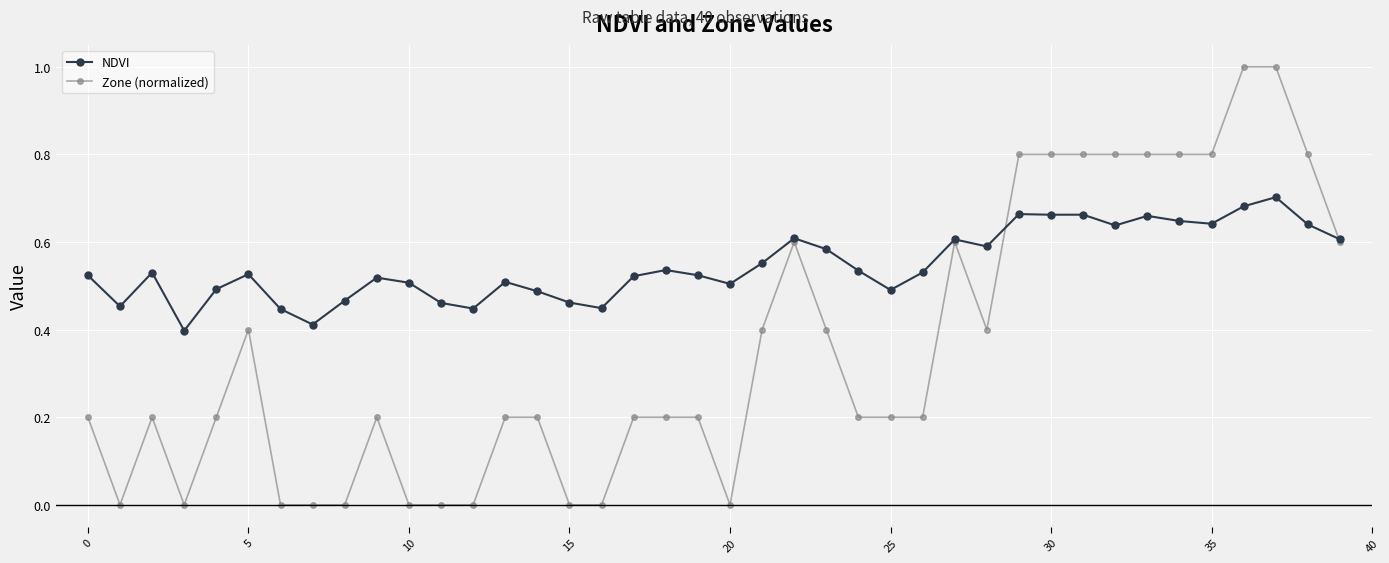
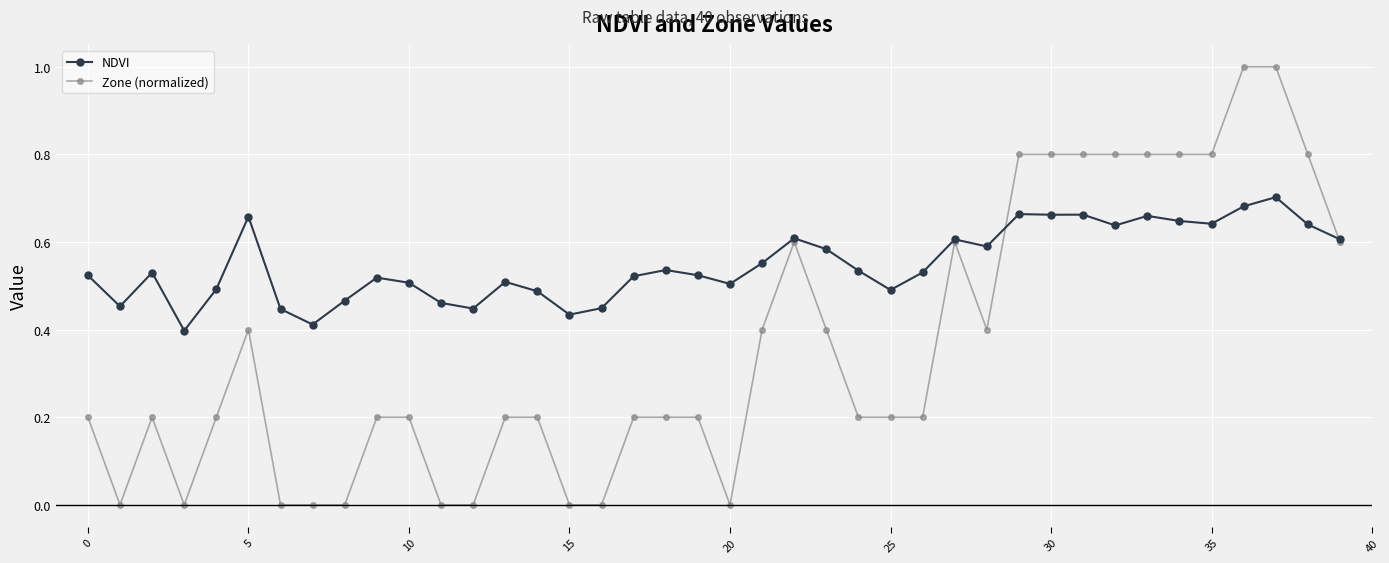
  {
    "NDVI": {
      "0": 0.52,
-     "5": 0.53,
+     "5": 0.66,
      "10": 0.51,
-     "15": 0.46,
+     "15": 0.43,
      "20": 0.50,
      "25": 0.49,
      "30": 0.66,
      "35": 0.64
    },
    "Zone (normalized)": {
      "0": 0.20,
      "5": 0.40,
-     "10": 0.00,
+     "10": 0.20,
      "15": 0.00,
      "20": 0.00,
      "25": 0.20,
      "30": 0.80,
      "35": 0.80
    }
  }
